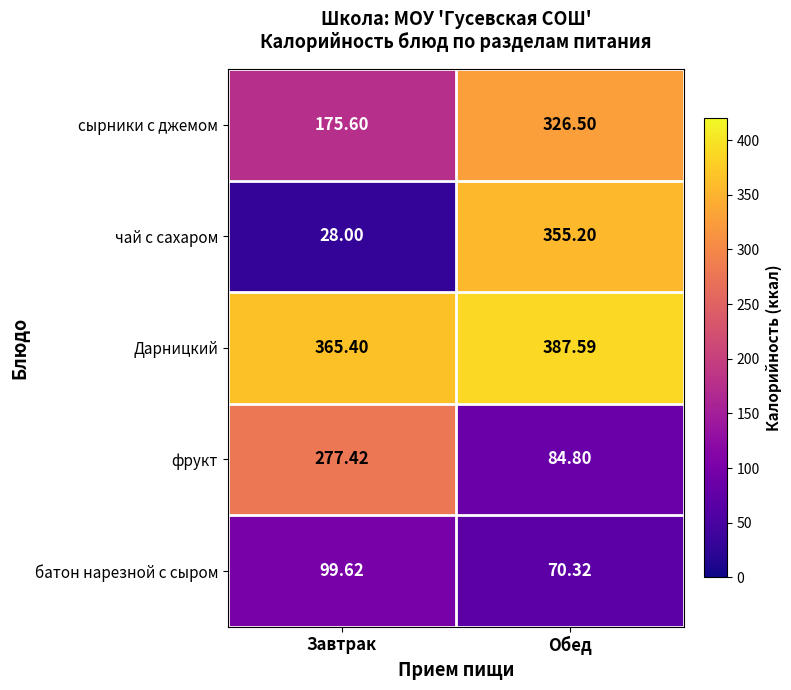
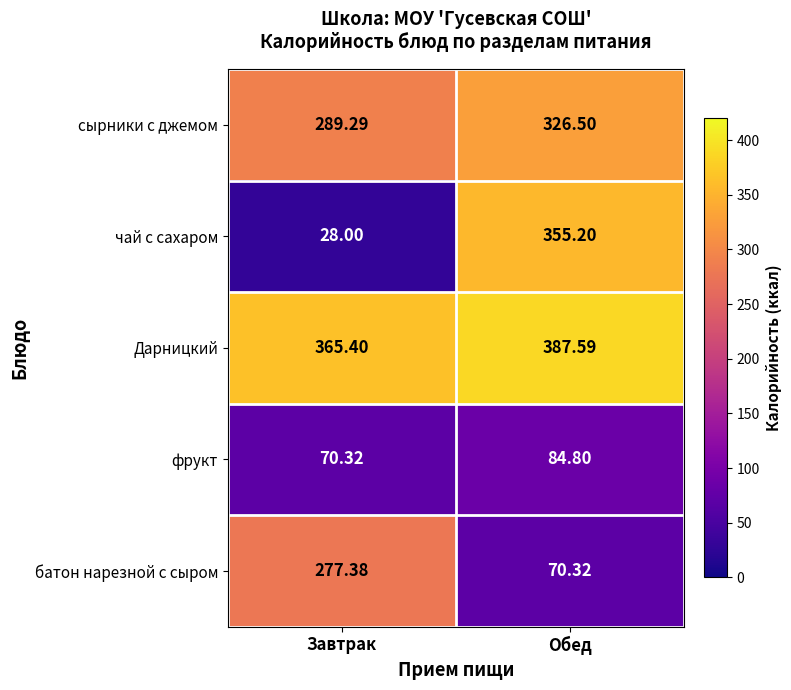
  {
    "сырники с джемом": {
-     "Завтрак": 175.60,
+     "Завтрак": 289.29,
      "Обед": 326.50
    },
    "чай с сахаром": {
      "Завтрак": 28.00,
      "Обед": 355.20
    },
    "Дарницкий": {
      "Завтрак": 365.40,
      "Обед": 387.59
    },
    "фрукт": {
-     "Завтрак": 277.42,
+     "Завтрак": 70.32,
      "Обед": 84.80
    },
    "батон нарезной с сыром": {
-     "Завтрак": 99.62,
+     "Завтрак": 277.38,
      "Обед": 70.32
    }
  }
